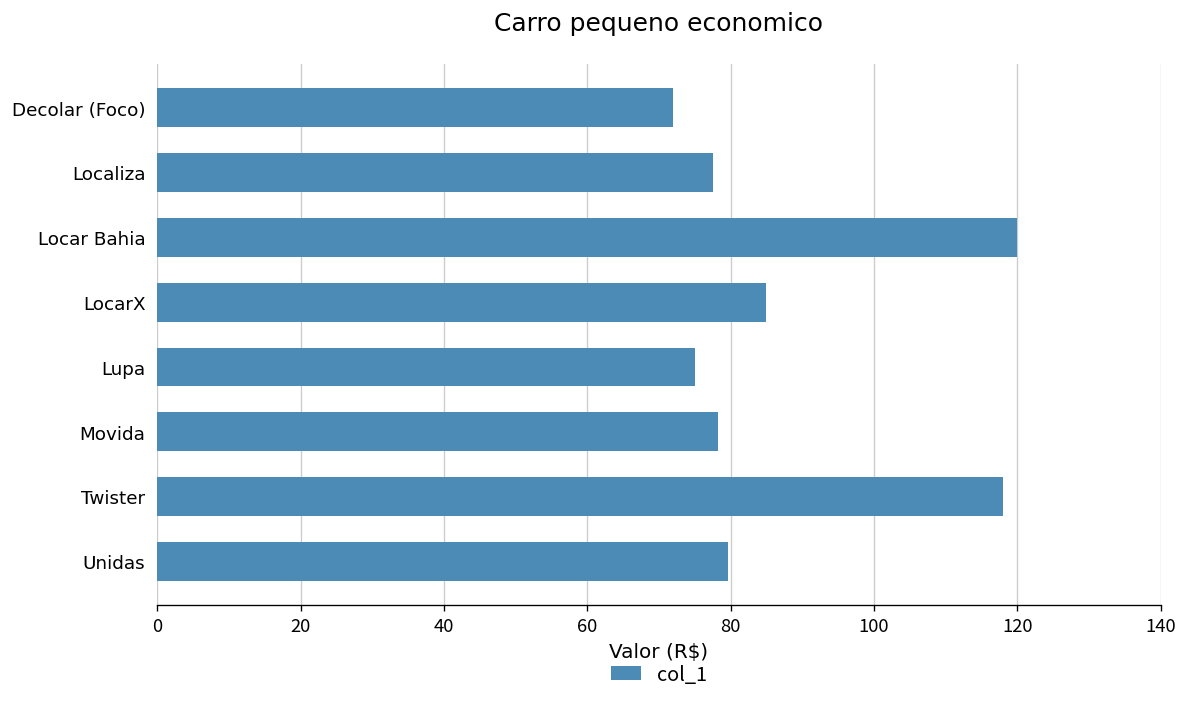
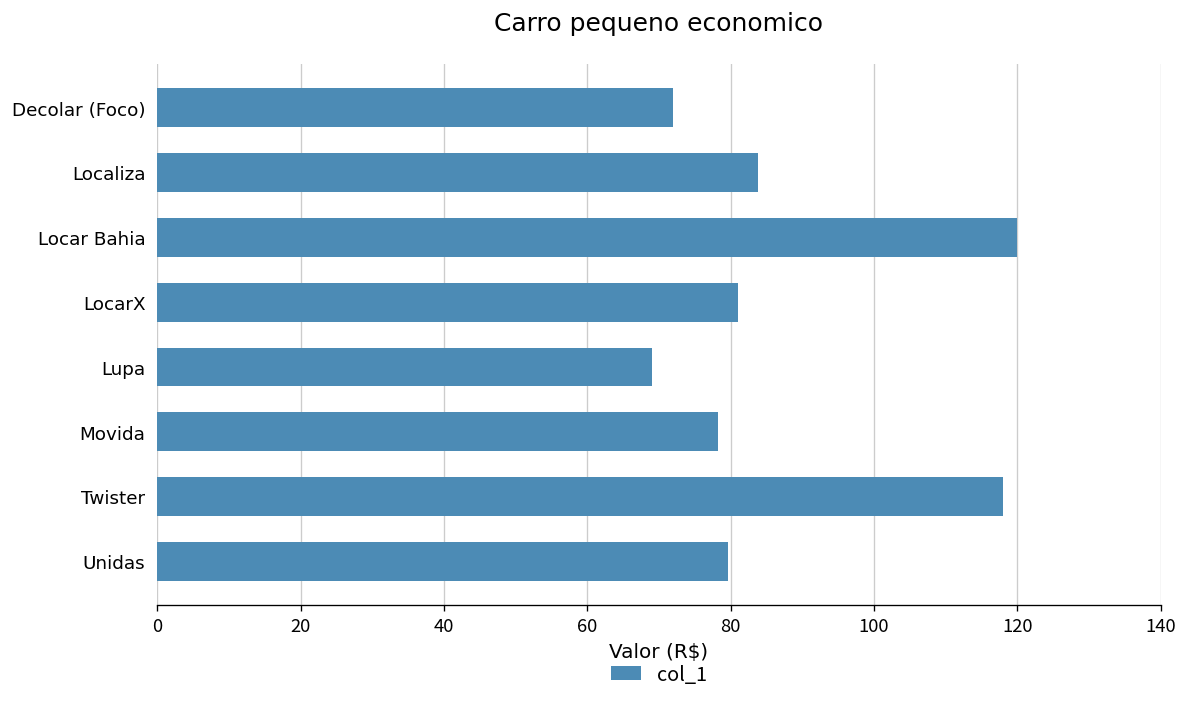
  {
    "Decolar (Foco)": 72,
-   "Localiza": 78,
+   "Localiza": 84,
    "Locar Bahia": 120,
-   "LocarX": 85,
-   "Lupa": 75,
+   "LocarX": 81,
+   "Lupa": 69,
    "Movida": 78,
    "Twister": 118,
    "Unidas": 80
  }
